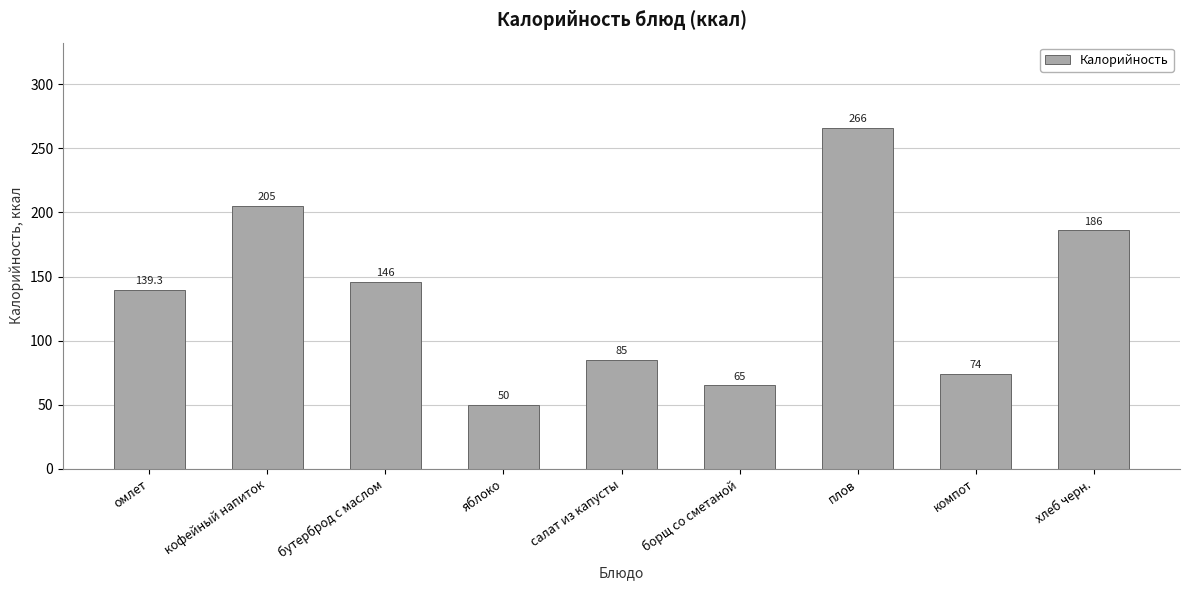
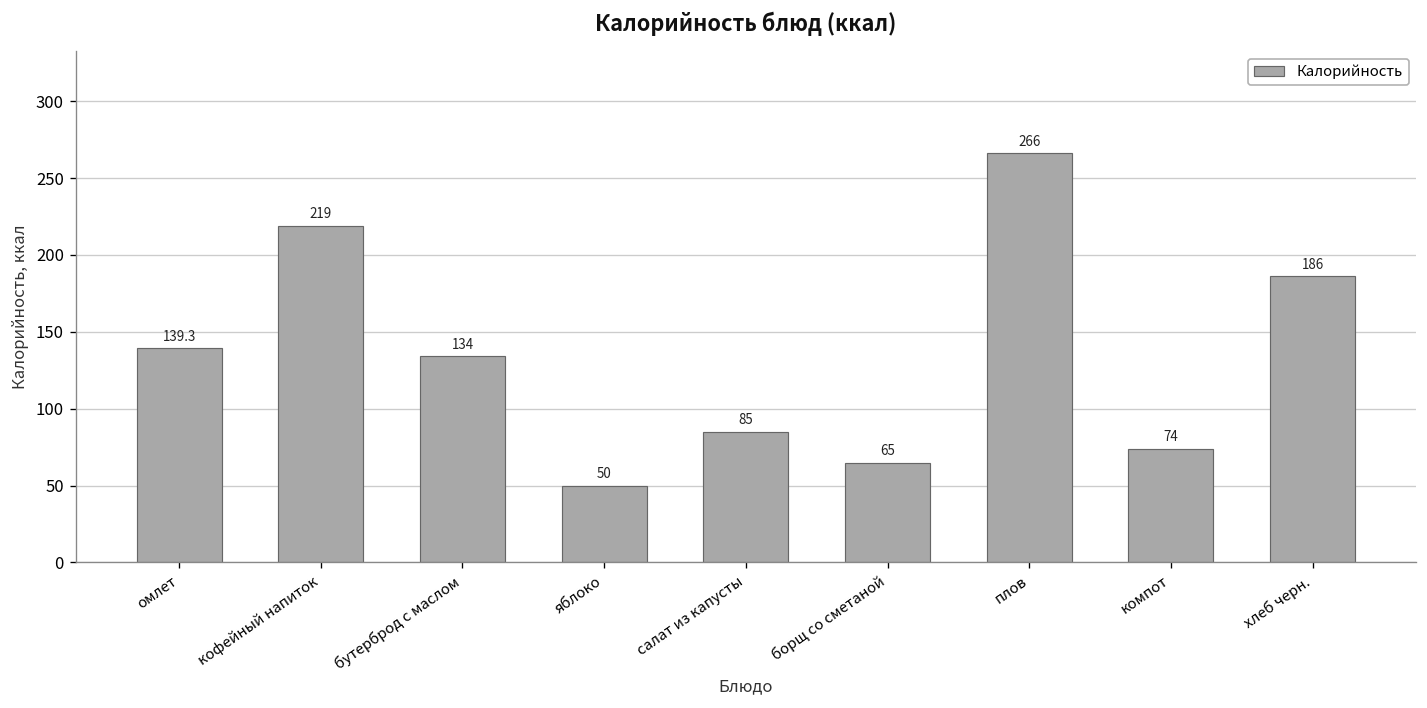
  {
    "омлет": 139.3,
-   "кофейный напиток": 205,
-   "бутерброд с маслом": 146,
+   "кофейный напиток": 219,
+   "бутерброд с маслом": 134,
    "яблоко": 50,
    "салат из капусты": 85,
    "борщ со сметаной": 65,
    "плов": 266,
    "компот": 74,
    "хлеб черн.": 186
  }
